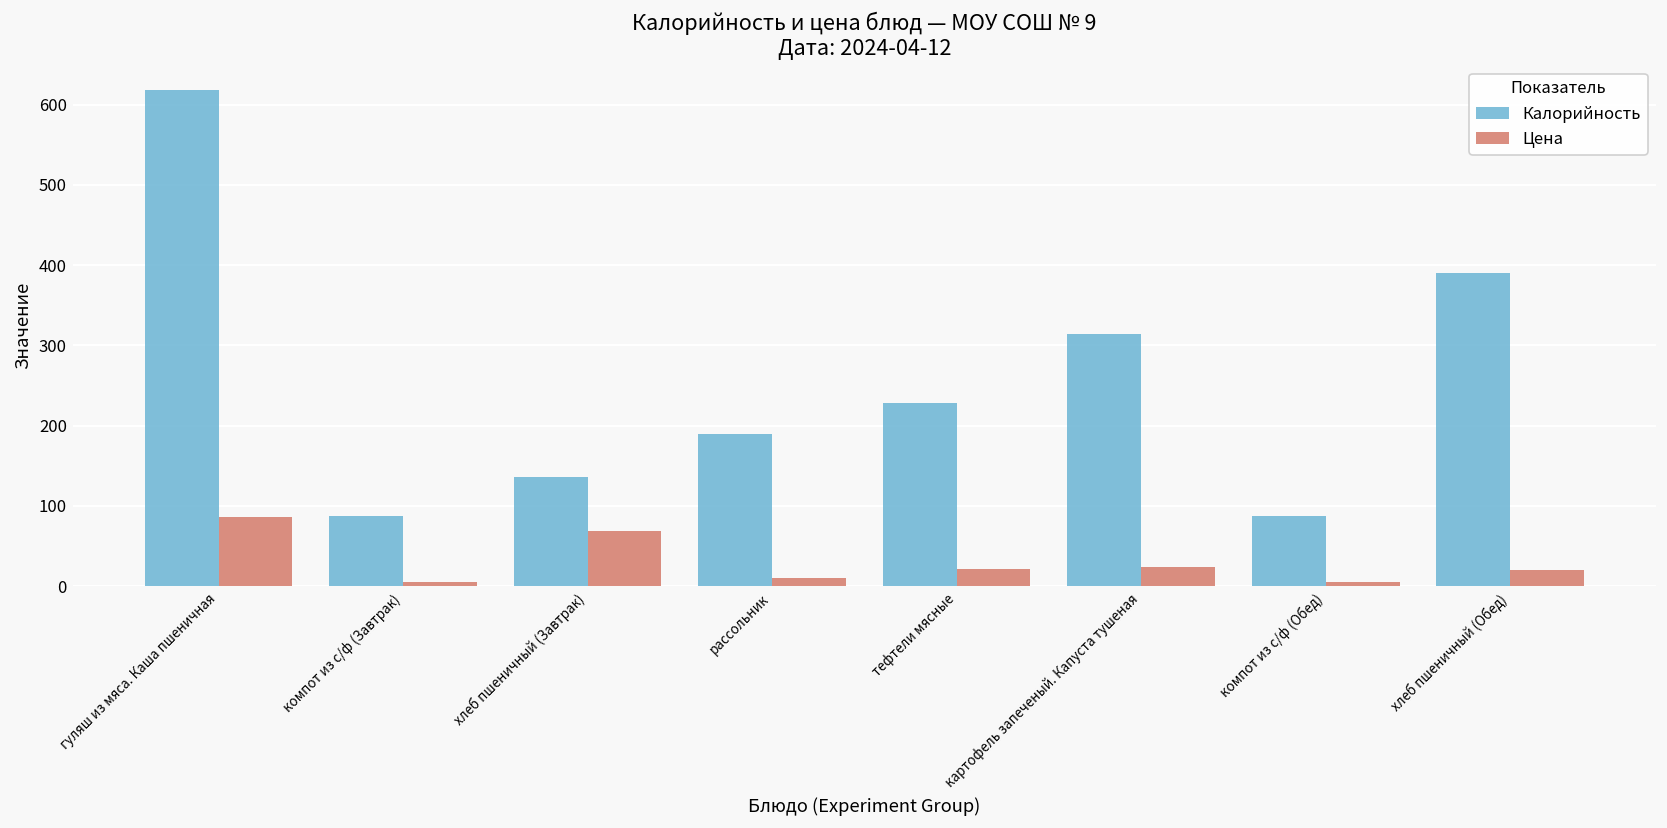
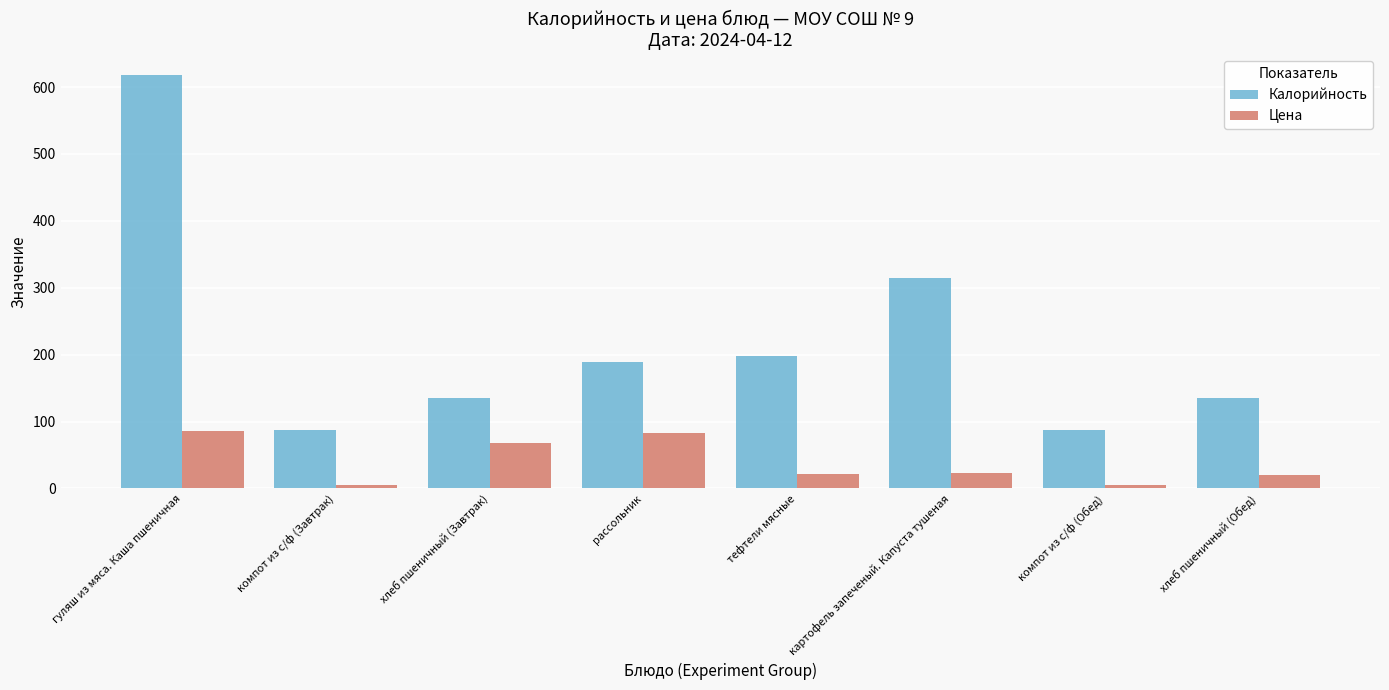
  {
    "Калорийность": {
      "гуляш из мяса. Каша пшеничная": 620,
      "компот из с/ф (Завтрак)": 90,
      "хлеб пшеничный (Завтрак)": 140,
      "рассольник": 190,
-     "тефтели мясные": 230,
+     "тефтели мясные": 200,
      "картофель запеченый. Капуста тушеная": 310,
      "компот из с/ф (Обед)": 90,
-     "хлеб пшеничный (Обед)": 390
+     "хлеб пшеничный (Обед)": 140
    },
    "Цена": {
      "гуляш из мяса. Каша пшеничная": 90,
      "компот из с/ф (Завтрак)": 10,
      "хлеб пшеничный (Завтрак)": 70,
-     "рассольник": 10,
+     "рассольник": 80,
      "тефтели мясные": 20,
      "картофель запеченый. Капуста тушеная": 20,
      "компот из с/ф (Обед)": 10,
      "хлеб пшеничный (Обед)": 20
    }
  }
